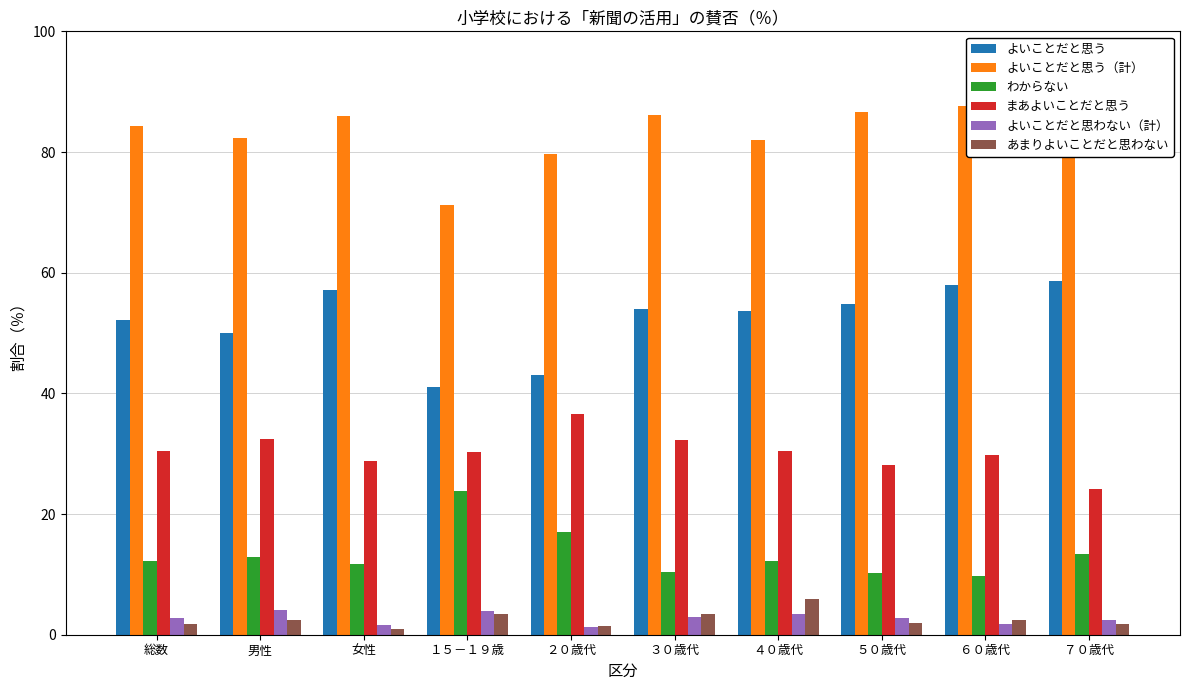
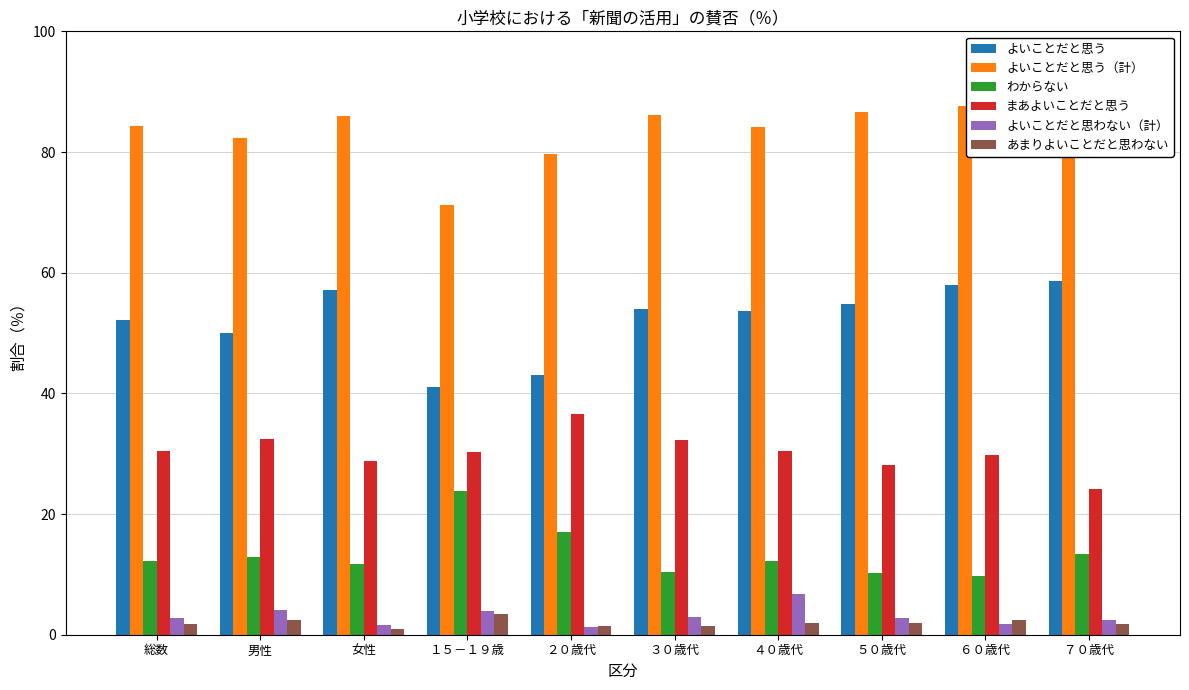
  {
    "よいことだと思う": {
      "総数": 52,
      "男性": 50,
      "女性": 57,
      "１５－１９歳": 41,
      "２０歳代": 43,
      "３０歳代": 54,
      "４０歳代": 54,
      "５０歳代": 55,
      "６０歳代": 58,
      "７０歳代": 59
    },
    "よいことだと思う（計）": {
      "総数": 84,
      "男性": 82,
      "女性": 86,
      "１５－１９歳": 71,
      "２０歳代": 80,
      "３０歳代": 86,
-     "４０歳代": 82,
+     "４０歳代": 84,
      "５０歳代": 87,
      "６０歳代": 88
    },
    "わからない": {
      "総数": 12,
      "男性": 13,
      "女性": 12,
      "１５－１９歳": 24,
      "２０歳代": 17,
      "３０歳代": 10,
      "４０歳代": 12,
      "５０歳代": 10,
      "６０歳代": 10,
      "７０歳代": 13
    },
    "まあよいことだと思う": {
      "総数": 31,
      "男性": 32,
      "女性": 29,
      "１５－１９歳": 30,
      "２０歳代": 37,
      "３０歳代": 32,
      "４０歳代": 31,
      "５０歳代": 28,
      "６０歳代": 30,
      "７０歳代": 24
    },
    "よいことだと思わない（計）": {
      "総数": 3,
      "男性": 4,
      "女性": 2,
      "１５－１９歳": 4,
      "２０歳代": 1,
      "３０歳代": 3,
-     "４０歳代": 4,
+     "４０歳代": 7,
      "５０歳代": 3,
      "６０歳代": 2,
      "７０歳代": 2
    },
    "あまりよいことだと思わない": {
      "総数": 2,
      "男性": 3,
      "女性": 1,
      "１５－１９歳": 3,
      "２０歳代": 1,
-     "３０歳代": 4,
-     "４０歳代": 6,
+     "３０歳代": 1,
+     "４０歳代": 2,
      "５０歳代": 2,
      "６０歳代": 3,
      "７０歳代": 2
    }
  }
